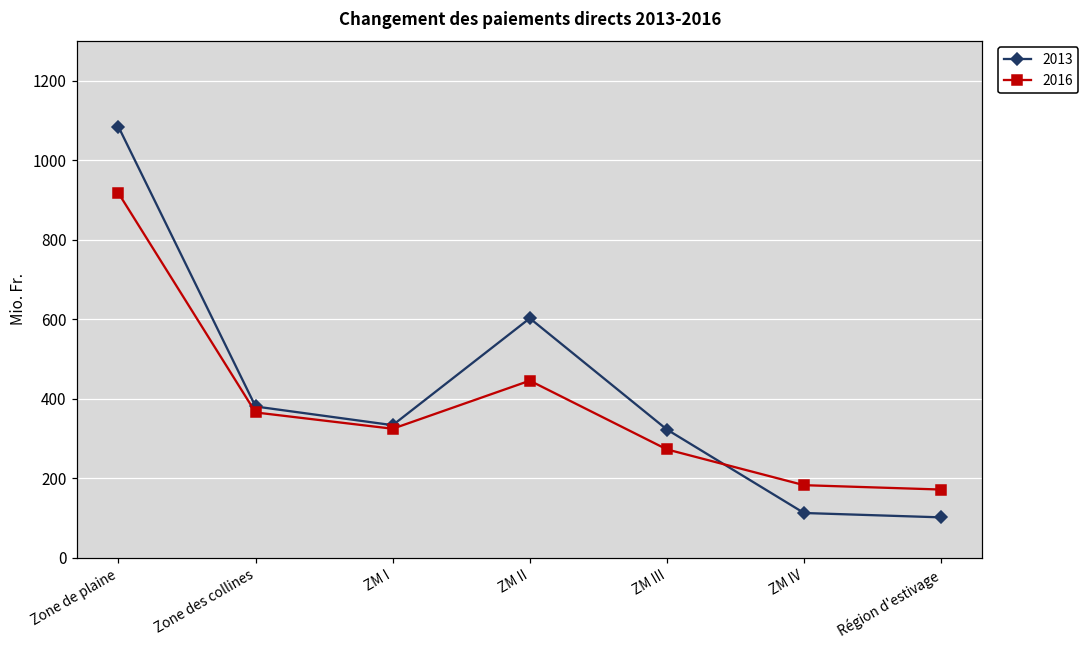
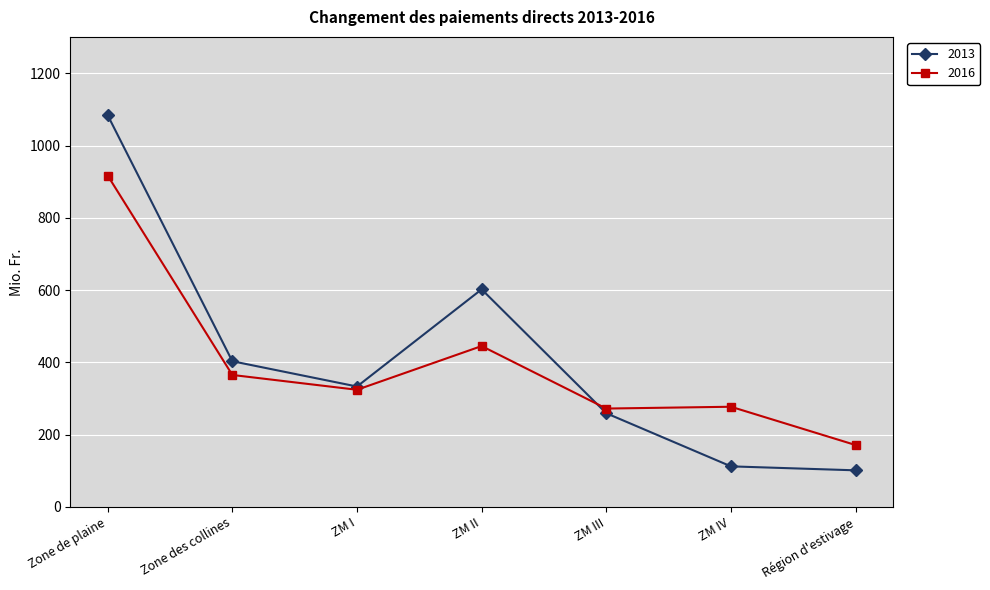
  {
    "2013": {
      "Zone de plaine": 1080,
-     "Zone des collines": 380,
+     "Zone des collines": 400,
      "ZM I": 330,
      "ZM II": 600,
-     "ZM III": 320,
+     "ZM III": 260,
      "ZM IV": 110,
      "Région d'estivage": 100
    },
    "2016": {
      "Zone de plaine": 920,
      "Zone des collines": 370,
      "ZM I": 320,
      "ZM II": 450,
      "ZM III": 270,
-     "ZM IV": 180,
+     "ZM IV": 280,
      "Région d'estivage": 170
    }
  }
